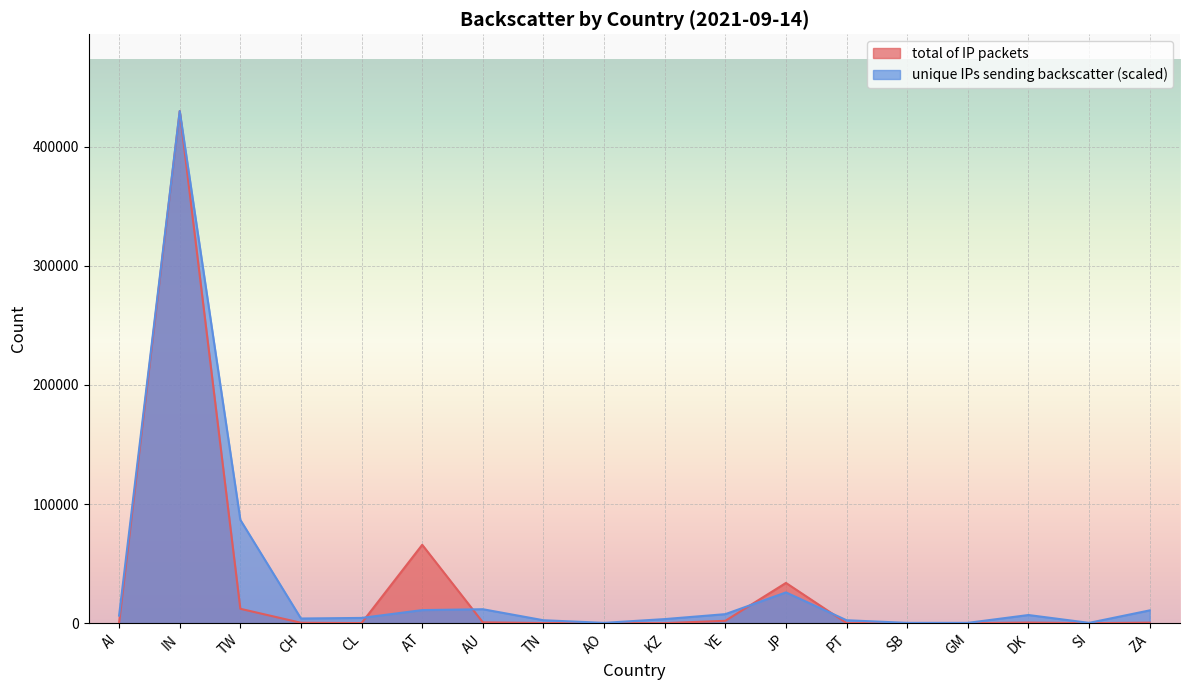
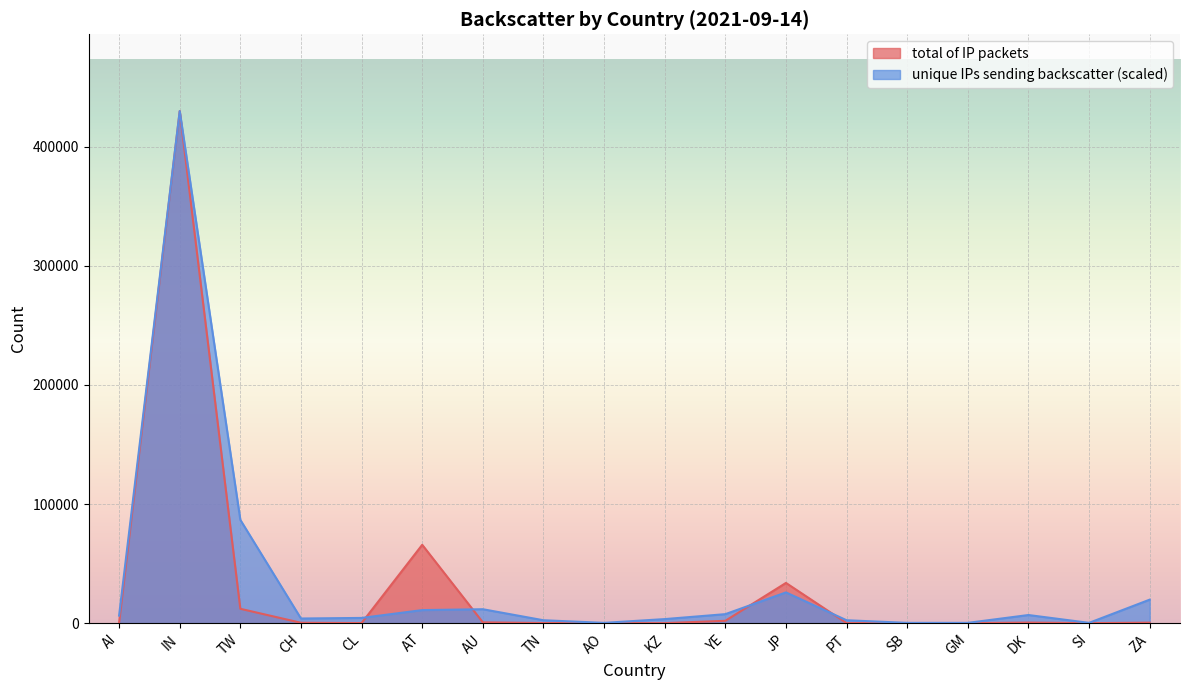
  {
    "total of IP packets": {
      "AI": 0,
      "TW": 12000,
      "CH": 0,
      "CL": 0,
      "AT": 66000,
      "AU": 1000,
      "TN": 0,
      "KZ": 0,
      "YE": 2000,
      "JP": 34000,
      "PT": 0,
      "DK": 0,
      "ZA": 0
    },
    "unique IPs sending backscatter (scaled)": {
      "AI": 6000,
      "TW": 87000,
      "CH": 4000,
      "CL": 4000,
      "AT": 11000,
      "AU": 12000,
      "TN": 2000,
      "KZ": 3000,
      "YE": 8000,
      "JP": 26000,
      "PT": 2000,
      "DK": 7000,
-     "ZA": 11000
+     "ZA": 20000
    }
  }
